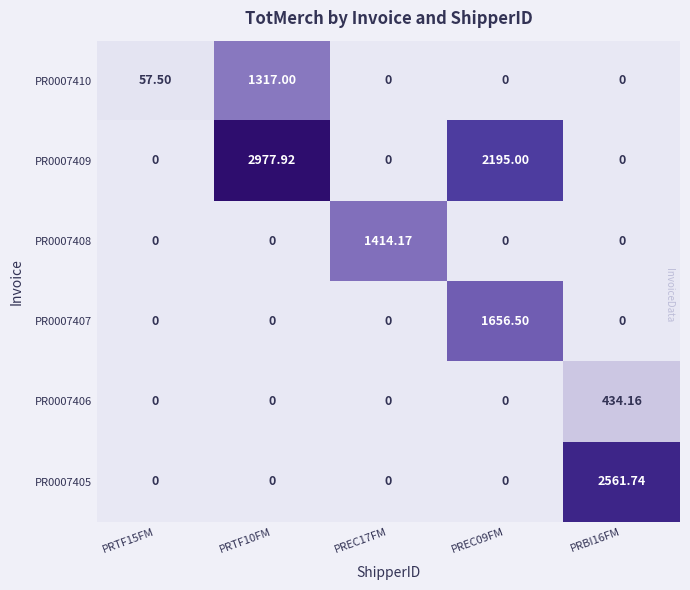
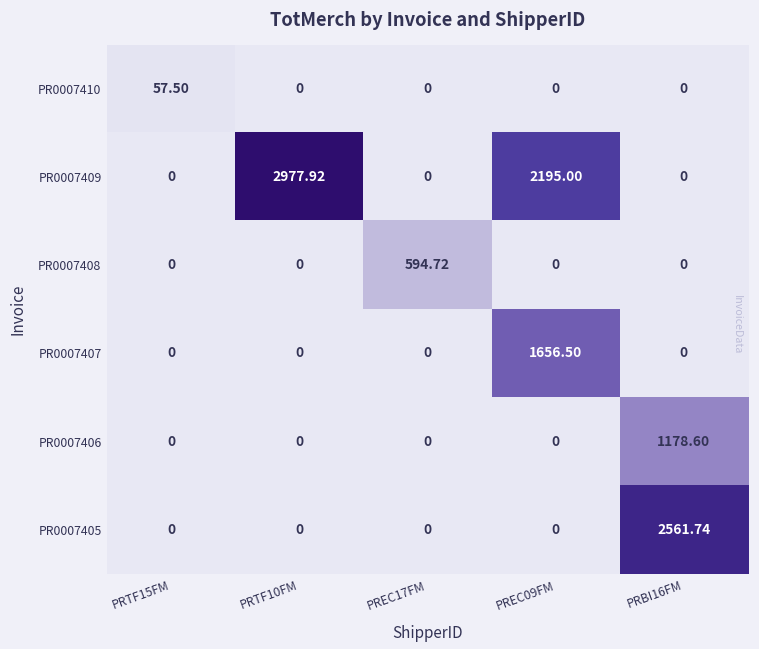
  {
    "PR0007410": {
      "PRTF15FM": 57.50,
-     "PRTF10FM": 1317.00,
+     "PRTF10FM": 0,
      "PREC17FM": 0,
      "PREC09FM": 0,
      "PRBI16FM": 0
    },
    "PR0007409": {
      "PRTF15FM": 0,
      "PRTF10FM": 2977.92,
      "PREC17FM": 0,
      "PREC09FM": 2195.00,
      "PRBI16FM": 0
    },
    "PR0007408": {
      "PRTF15FM": 0,
      "PRTF10FM": 0,
-     "PREC17FM": 1414.17,
+     "PREC17FM": 594.72,
      "PREC09FM": 0,
      "PRBI16FM": 0
    },
    "PR0007407": {
      "PRTF15FM": 0,
      "PRTF10FM": 0,
      "PREC17FM": 0,
      "PREC09FM": 1656.50,
      "PRBI16FM": 0
    },
    "PR0007406": {
      "PRTF15FM": 0,
      "PRTF10FM": 0,
      "PREC17FM": 0,
      "PREC09FM": 0,
-     "PRBI16FM": 434.16
+     "PRBI16FM": 1178.60
    },
    "PR0007405": {
      "PRTF15FM": 0,
      "PRTF10FM": 0,
      "PREC17FM": 0,
      "PREC09FM": 0,
      "PRBI16FM": 2561.74
    }
  }
